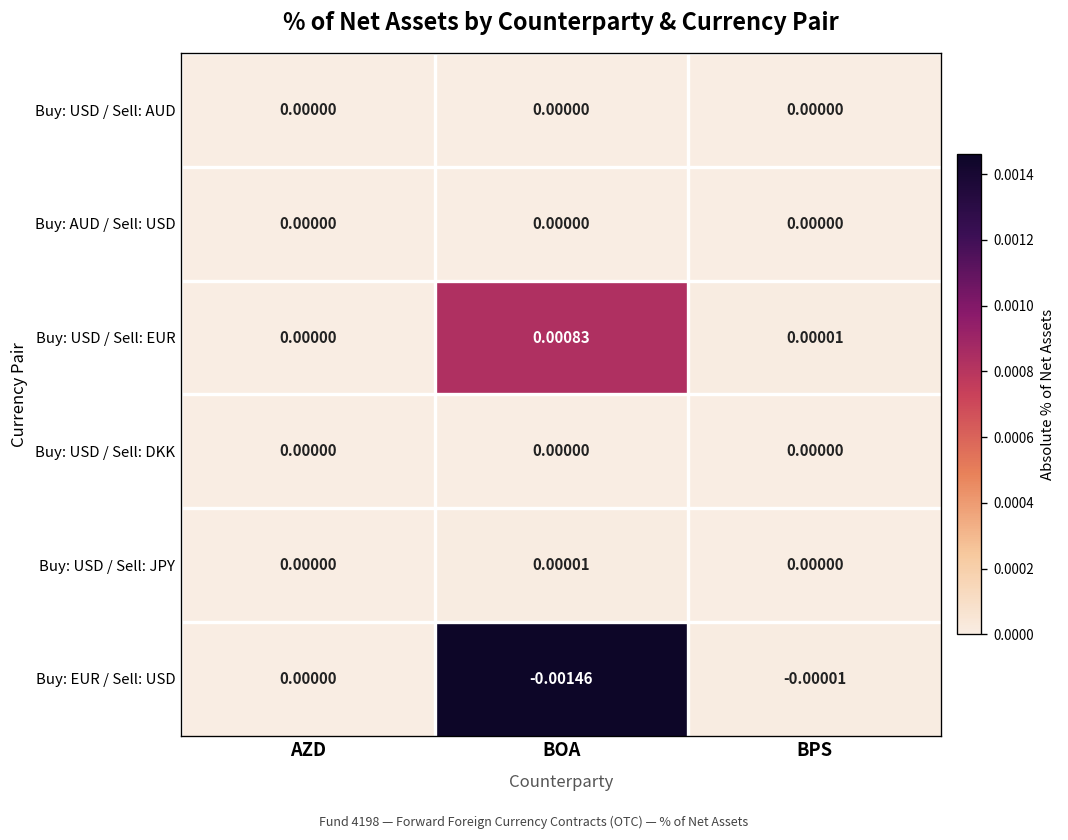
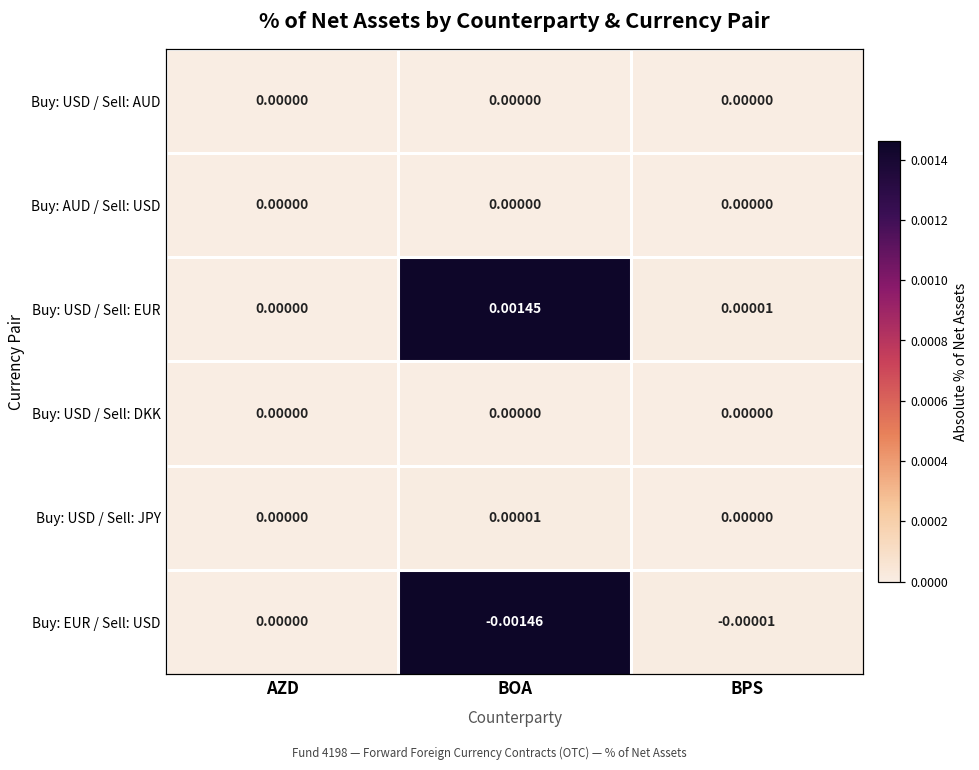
  {
    "Buy: USD / Sell: AUD": {
      "AZD": 0.00000,
      "BOA": 0.00000,
      "BPS": 0.00000
    },
    "Buy: AUD / Sell: USD": {
      "AZD": 0.00000,
      "BOA": 0.00000,
      "BPS": 0.00000
    },
    "Buy: USD / Sell: EUR": {
      "AZD": 0.00000,
-     "BOA": 0.00083,
+     "BOA": 0.00145,
      "BPS": 0.00001
    },
    "Buy: USD / Sell: DKK": {
      "AZD": 0.00000,
      "BOA": 0.00000,
      "BPS": 0.00000
    },
    "Buy: USD / Sell: JPY": {
      "AZD": 0.00000,
      "BOA": 0.00001,
      "BPS": 0.00000
    },
    "Buy: EUR / Sell: USD": {
      "AZD": 0.00000,
      "BOA": -0.00146,
      "BPS": -0.00001
    }
  }
